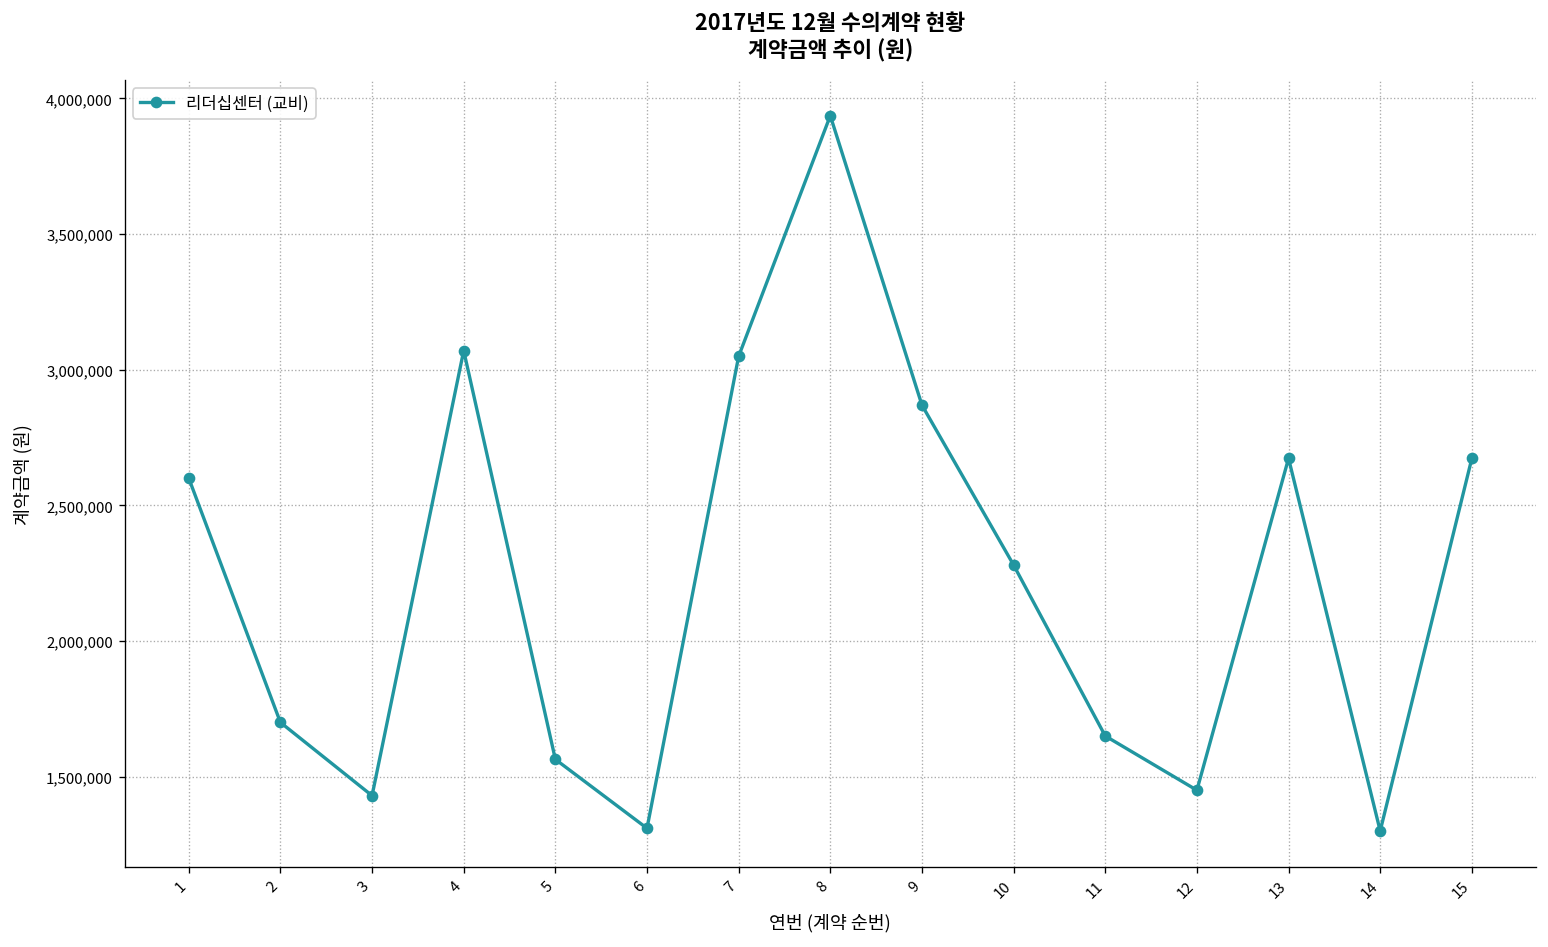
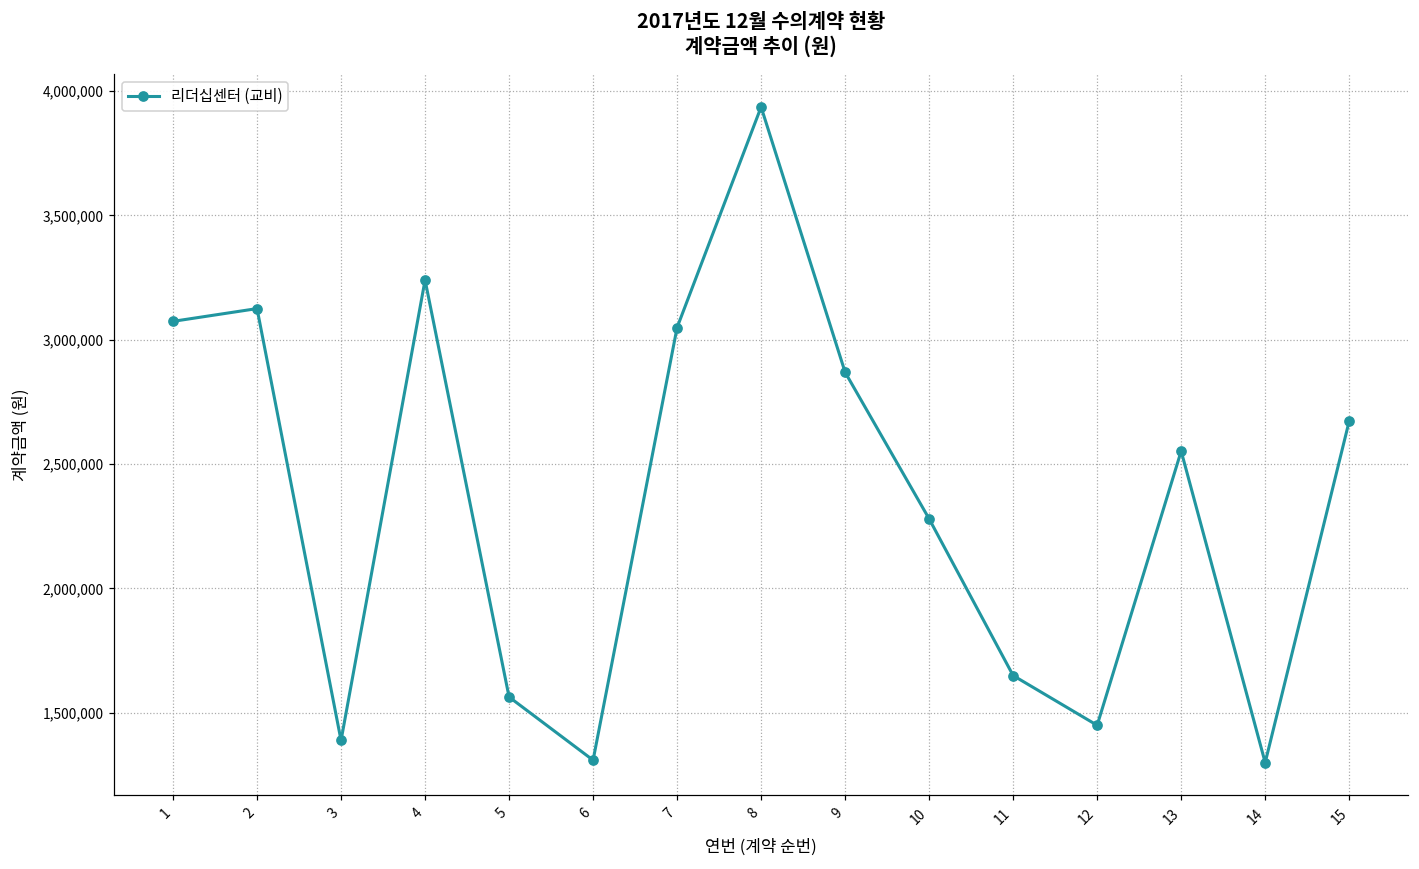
  {
-   "1": "2,600,000",
-   "2": "1,700,000",
-   "3": "1,430,000",
-   "4": "3,070,000",
+   "1": "3,070,000",
+   "2": "3,130,000",
+   "3": "1,390,000",
+   "4": "3,240,000",
    "5": "1,560,000",
    "6": "1,310,000",
    "7": "3,050,000",
    "8": "3,940,000",
    "9": "2,870,000",
    "10": "2,280,000",
    "11": "1,650,000",
    "12": "1,450,000",
-   "13": "2,670,000",
+   "13": "2,550,000",
    "14": "1,300,000",
    "15": "2,670,000"
  }
